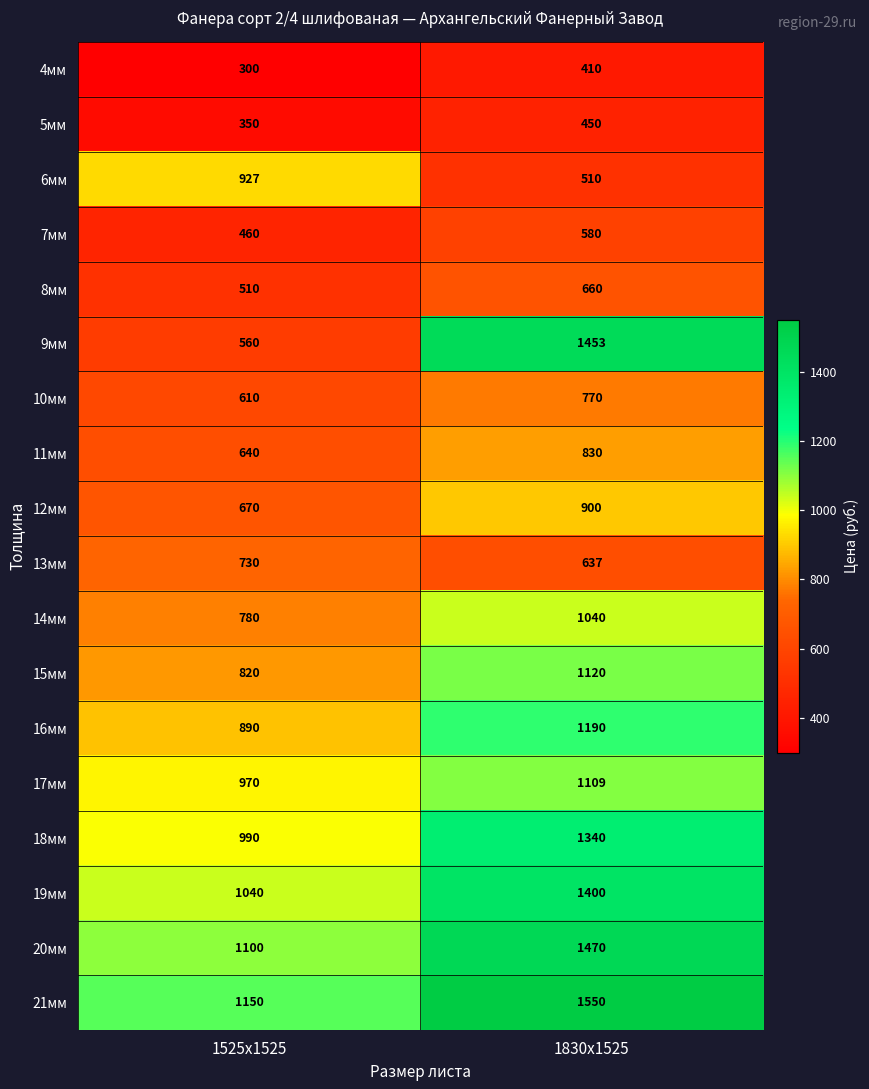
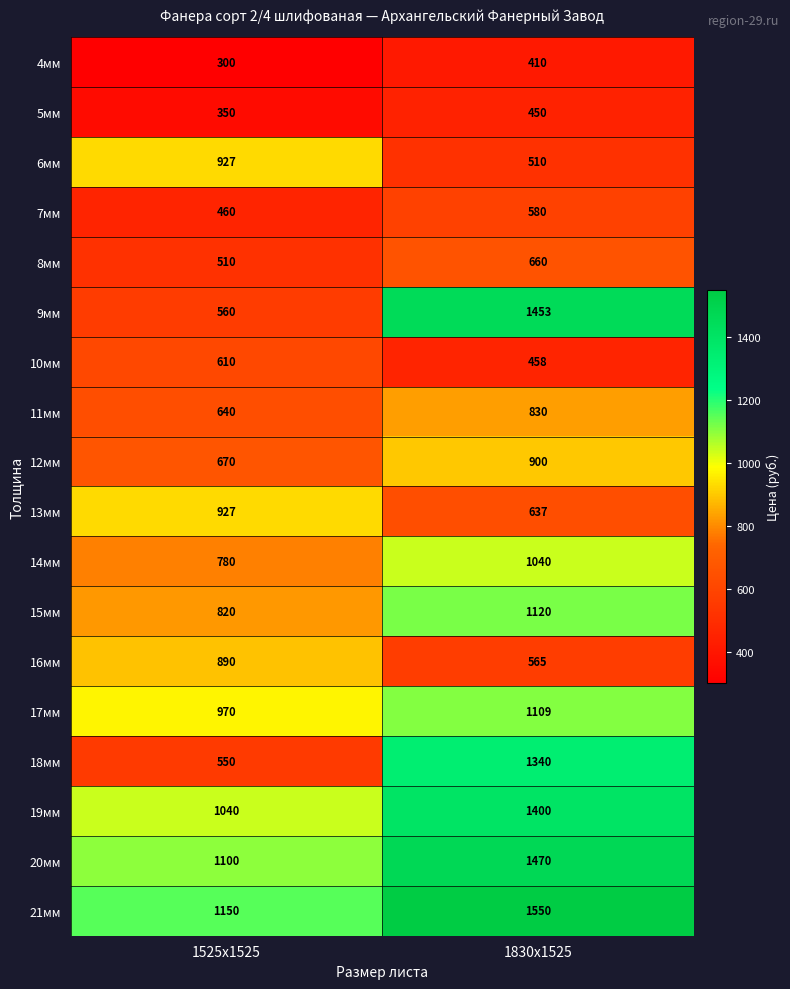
  {
    "4мм": {
      "1525х1525": 300,
      "1830х1525": 410
    },
    "5мм": {
      "1525х1525": 350,
      "1830х1525": 450
    },
    "6мм": {
      "1525х1525": 927,
      "1830х1525": 510
    },
    "7мм": {
      "1525х1525": 460,
      "1830х1525": 580
    },
    "8мм": {
      "1525х1525": 510,
      "1830х1525": 660
    },
    "9мм": {
      "1525х1525": 560,
      "1830х1525": 1453
    },
    "10мм": {
      "1525х1525": 610,
-     "1830х1525": 770
+     "1830х1525": 458
    },
    "11мм": {
      "1525х1525": 640,
      "1830х1525": 830
    },
    "12мм": {
      "1525х1525": 670,
      "1830х1525": 900
    },
    "13мм": {
-     "1525х1525": 730,
+     "1525х1525": 927,
      "1830х1525": 637
    },
    "14мм": {
      "1525х1525": 780,
      "1830х1525": 1040
    },
    "15мм": {
      "1525х1525": 820,
      "1830х1525": 1120
    },
    "16мм": {
      "1525х1525": 890,
-     "1830х1525": 1190
+     "1830х1525": 565
    },
    "17мм": {
      "1525х1525": 970,
      "1830х1525": 1109
    },
    "18мм": {
-     "1525х1525": 990,
+     "1525х1525": 550,
      "1830х1525": 1340
    },
    "19мм": {
      "1525х1525": 1040,
      "1830х1525": 1400
    },
    "20мм": {
      "1525х1525": 1100,
      "1830х1525": 1470
    },
    "21мм": {
      "1525х1525": 1150,
      "1830х1525": 1550
    }
  }
